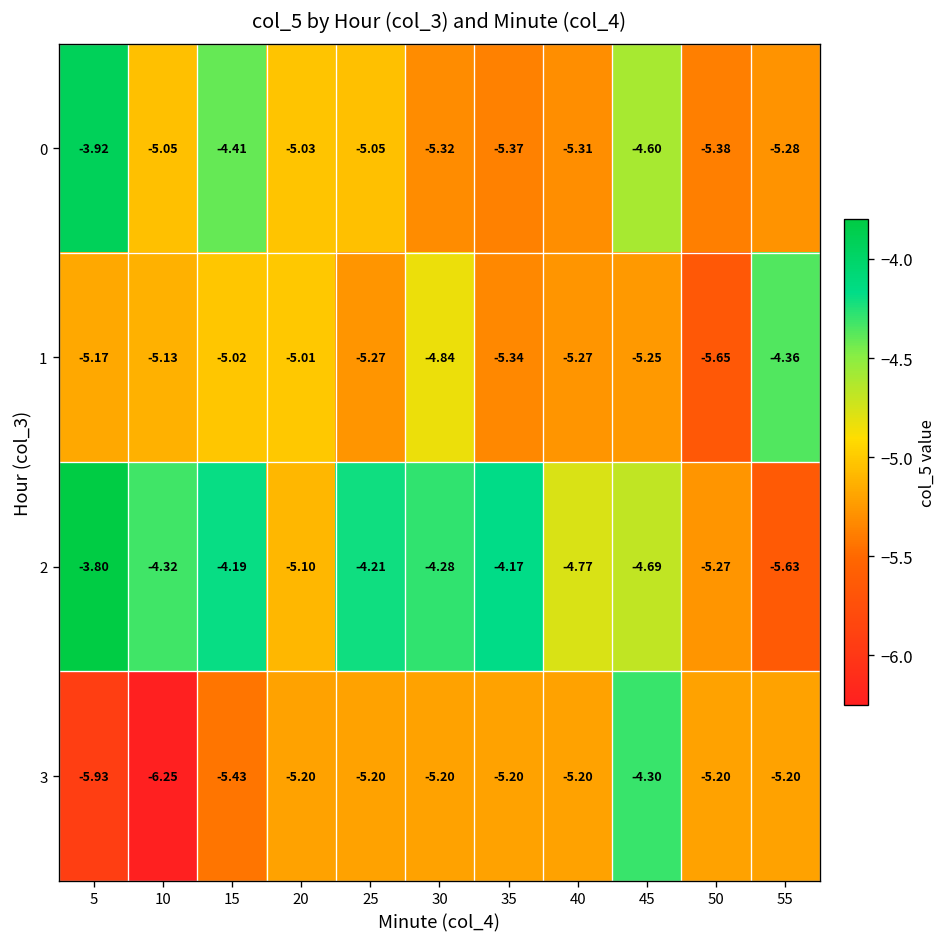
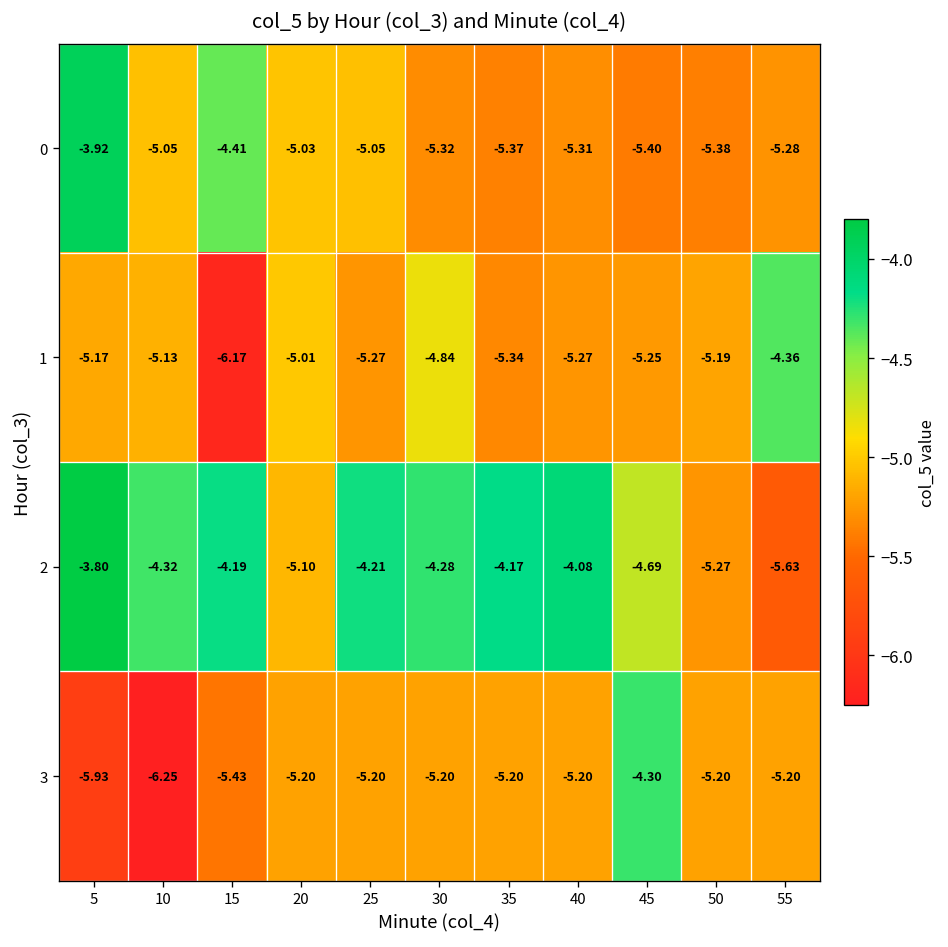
  {
    "0": {
      "5": -3.92,
      "10": -5.05,
      "15": -4.41,
      "20": -5.03,
      "25": -5.05,
      "30": -5.32,
      "35": -5.37,
      "40": -5.31,
-     "45": -4.60,
+     "45": -5.40,
      "50": -5.38,
      "55": -5.28
    },
    "1": {
      "5": -5.17,
      "10": -5.13,
-     "15": -5.02,
+     "15": -6.17,
      "20": -5.01,
      "25": -5.27,
      "30": -4.84,
      "35": -5.34,
      "40": -5.27,
      "45": -5.25,
-     "50": -5.65,
+     "50": -5.19,
      "55": -4.36
    },
    "2": {
      "5": -3.80,
      "10": -4.32,
      "15": -4.19,
      "20": -5.10,
      "25": -4.21,
      "30": -4.28,
      "35": -4.17,
-     "40": -4.77,
+     "40": -4.08,
      "45": -4.69,
      "50": -5.27,
      "55": -5.63
    },
    "3": {
      "5": -5.93,
      "10": -6.25,
      "15": -5.43,
      "20": -5.20,
      "25": -5.20,
      "30": -5.20,
      "35": -5.20,
      "40": -5.20,
      "45": -4.30,
      "50": -5.20,
      "55": -5.20
    }
  }
